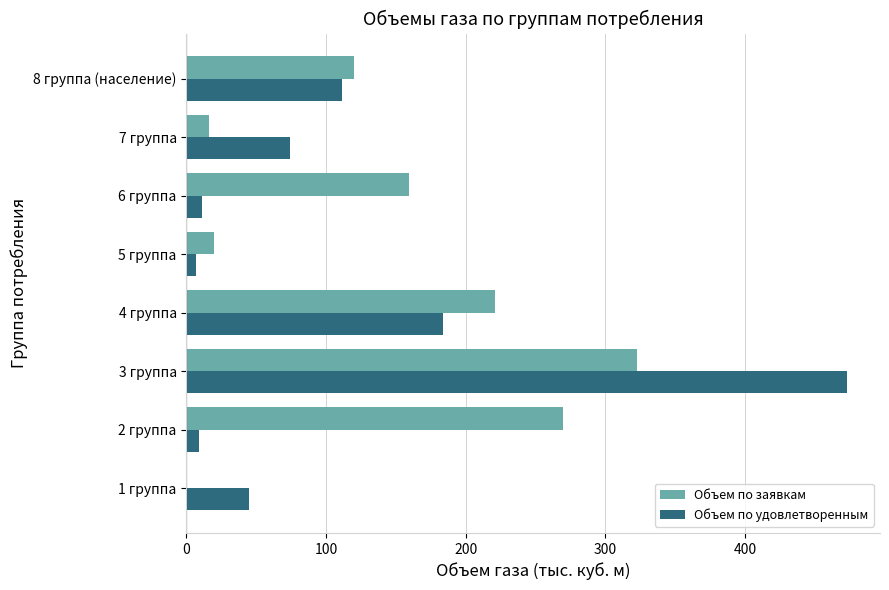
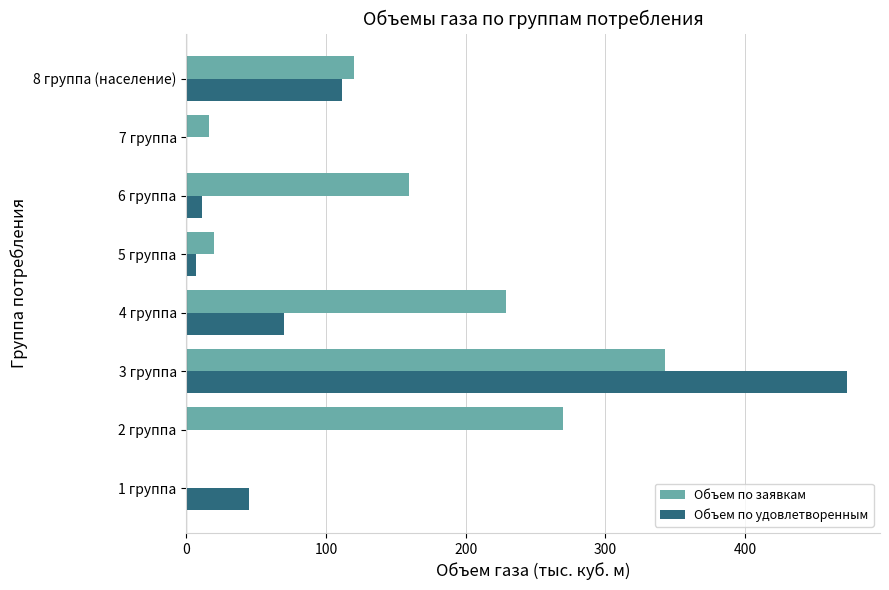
  {
    "Объем по заявкам": {
      "8 группа (население)": 120,
      "7 группа": 16,
      "6 группа": 160,
      "5 группа": 20,
-     "4 группа": 221,
-     "3 группа": 323,
+     "4 группа": 229,
+     "3 группа": 343,
      "2 группа": 270,
      "1 группа": 0
    },
    "Объем по удовлетворенным": {
      "8 группа (население)": 112,
-     "7 группа": 74,
+     "7 группа": 0,
      "6 группа": 11,
      "5 группа": 7,
-     "4 группа": 184,
+     "4 группа": 70,
      "3 группа": 473,
-     "2 группа": 9,
+     "2 группа": 0,
      "1 группа": 45
    }
  }
